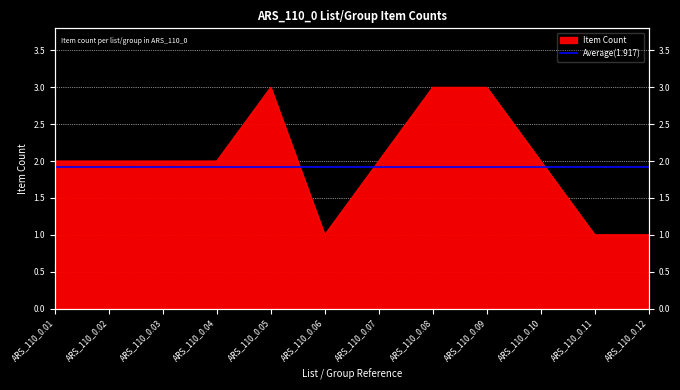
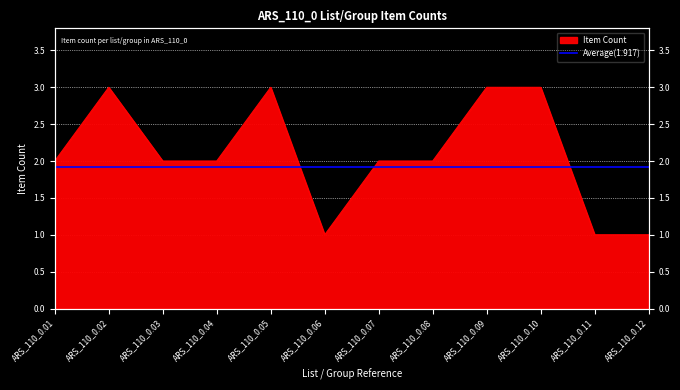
  {
    "ARS_110_0.01": 2,
-   "ARS_110_0.02": 2,
+   "ARS_110_0.02": 3,
    "ARS_110_0.03": 2,
    "ARS_110_0.04": 2,
    "ARS_110_0.05": 3,
    "ARS_110_0.06": 1,
    "ARS_110_0.07": 2,
-   "ARS_110_0.08": 3,
+   "ARS_110_0.08": 2,
    "ARS_110_0.09": 3,
-   "ARS_110_0.10": 2,
+   "ARS_110_0.10": 3,
    "ARS_110_0.11": 1,
    "ARS_110_0.12": 1
  }
